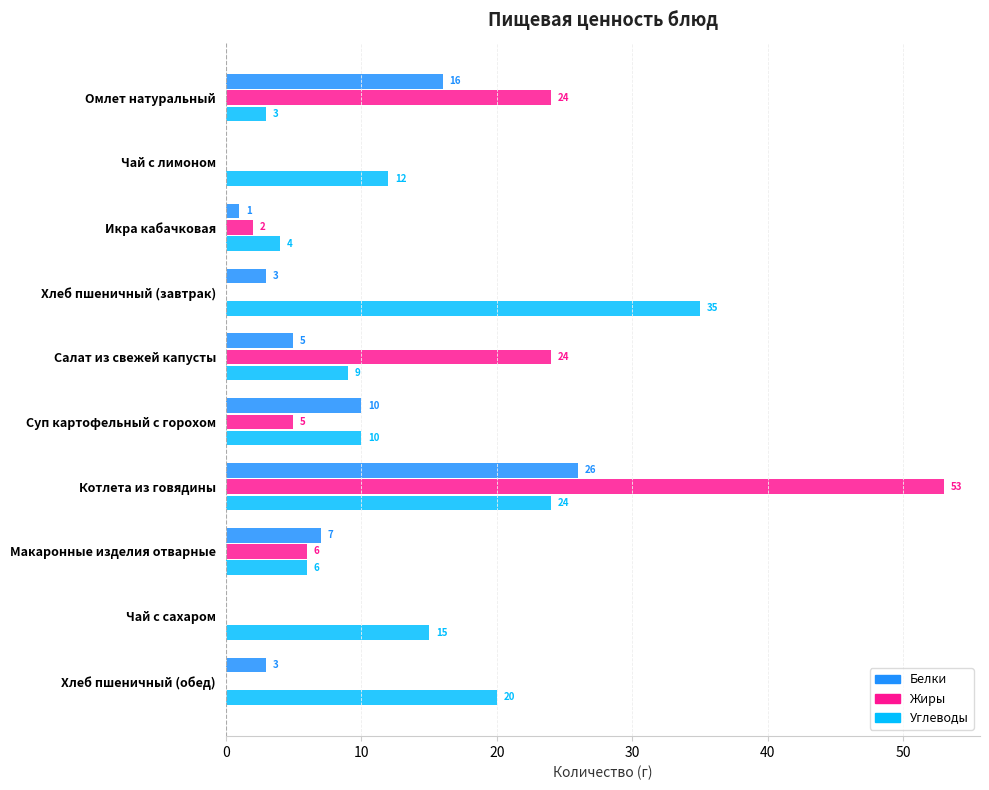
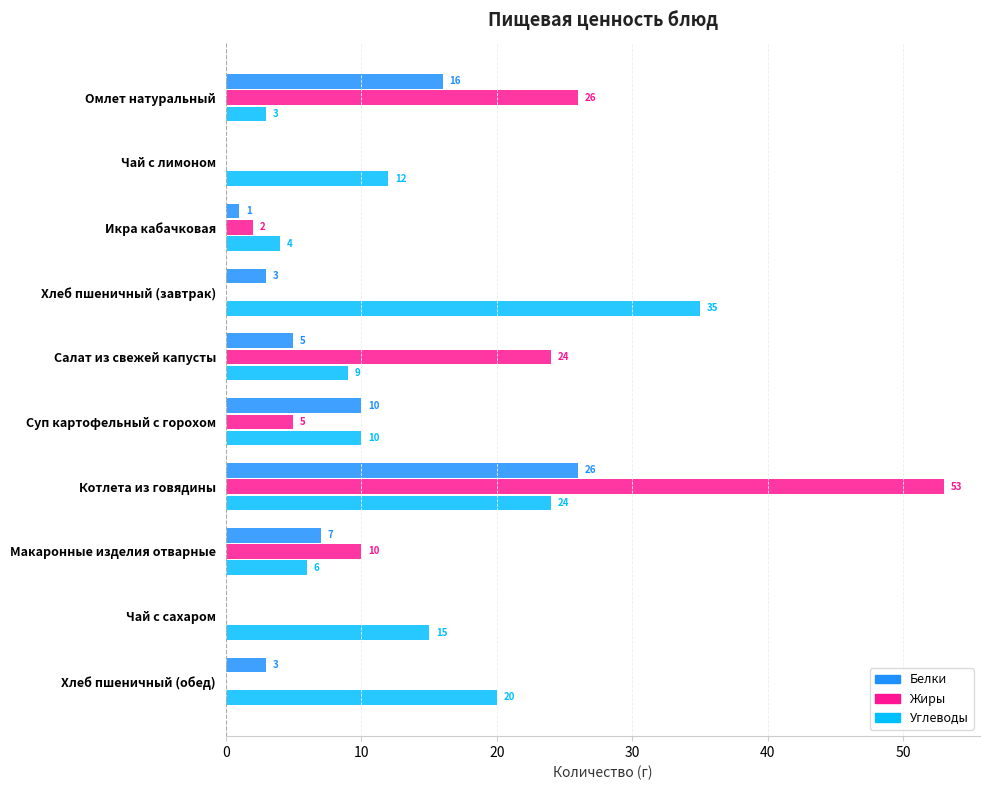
  {
    "Жиры": {
-     "Омлет натуральный": 24,
+     "Омлет натуральный": 26,
      "Икра кабачковая": 2,
      "Салат из свежей капусты": 24,
      "Суп картофельный с горохом": 5,
      "Котлета из говядины": 53,
-     "Макаронные изделия отварные": 6
+     "Макаронные изделия отварные": 10
    }
  }
